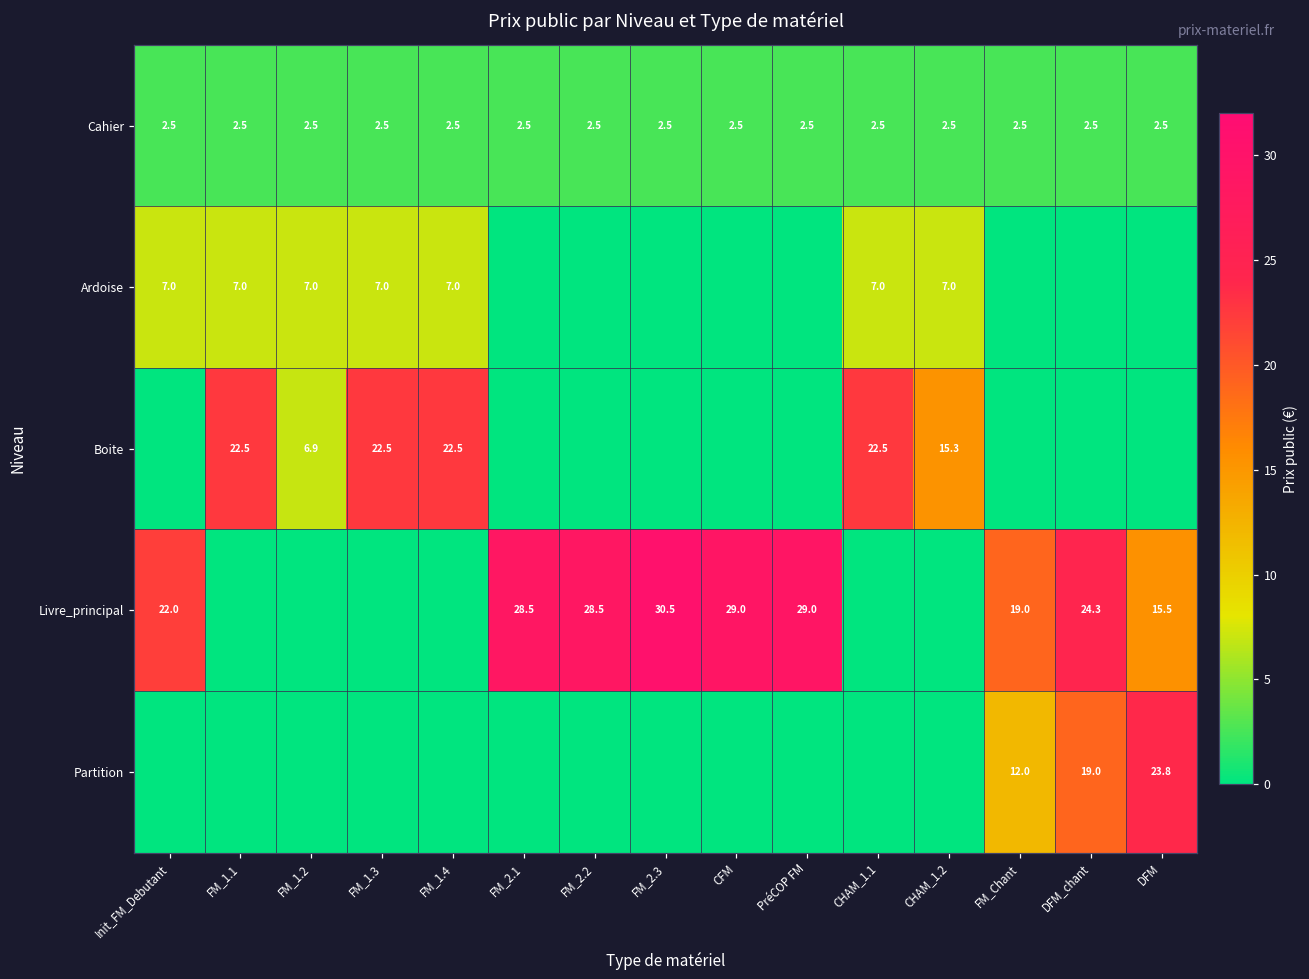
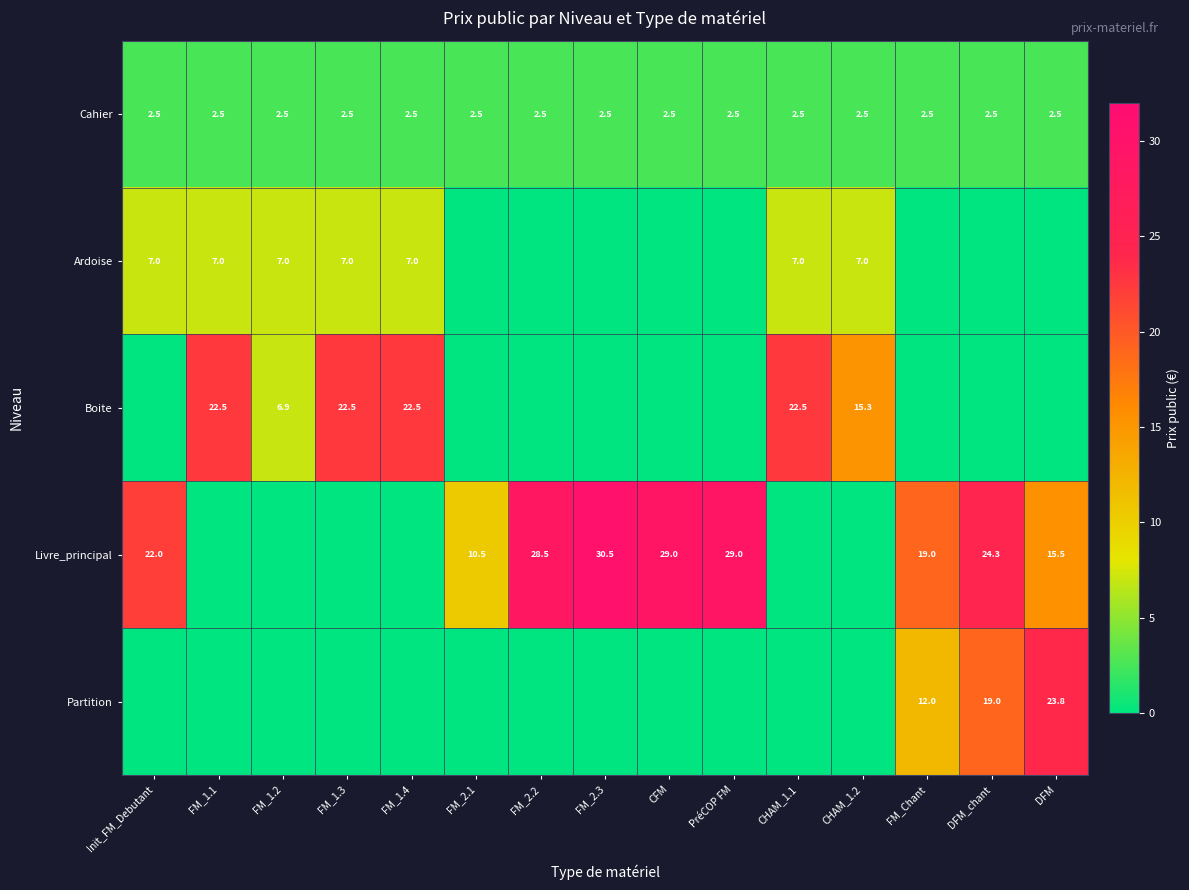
  {
    "Cahier": {
      "Init_FM_Debutant": 2.5,
      "FM_1.1": 2.5,
      "FM_1.2": 2.5,
      "FM_1.3": 2.5,
      "FM_1.4": 2.5,
      "FM_2.1": 2.5,
      "FM_2.2": 2.5,
      "FM_2.3": 2.5,
      "CFM": 2.5,
      "PréCOP FM": 2.5,
      "CHAM_1.1": 2.5,
      "CHAM_1.2": 2.5,
      "FM_Chant": 2.5,
      "DFM_chant": 2.5,
      "DFM": 2.5
    },
    "Ardoise": {
      "Init_FM_Debutant": 7.0,
      "FM_1.1": 7.0,
      "FM_1.2": 7.0,
      "FM_1.3": 7.0,
      "FM_1.4": 7.0,
      "CHAM_1.1": 7.0,
      "CHAM_1.2": 7.0
    },
    "Boite": {
      "FM_1.1": 22.5,
      "FM_1.2": 6.9,
      "FM_1.3": 22.5,
      "FM_1.4": 22.5,
      "CHAM_1.1": 22.5,
      "CHAM_1.2": 15.3
    },
    "Livre_principal": {
      "Init_FM_Debutant": 22.0,
-     "FM_2.1": 28.5,
+     "FM_2.1": 10.5,
      "FM_2.2": 28.5,
      "FM_2.3": 30.5,
      "CFM": 29.0,
      "PréCOP FM": 29.0,
      "FM_Chant": 19.0,
      "DFM_chant": 24.3,
      "DFM": 15.5
    },
    "Partition": {
      "FM_Chant": 12.0,
      "DFM_chant": 19.0,
      "DFM": 23.8
    }
  }
